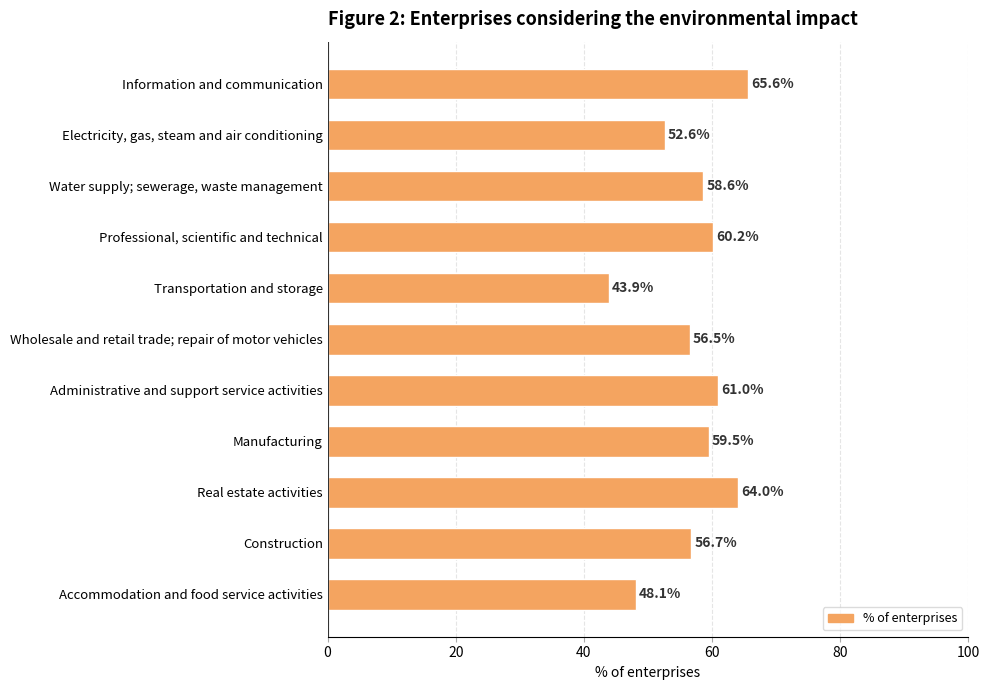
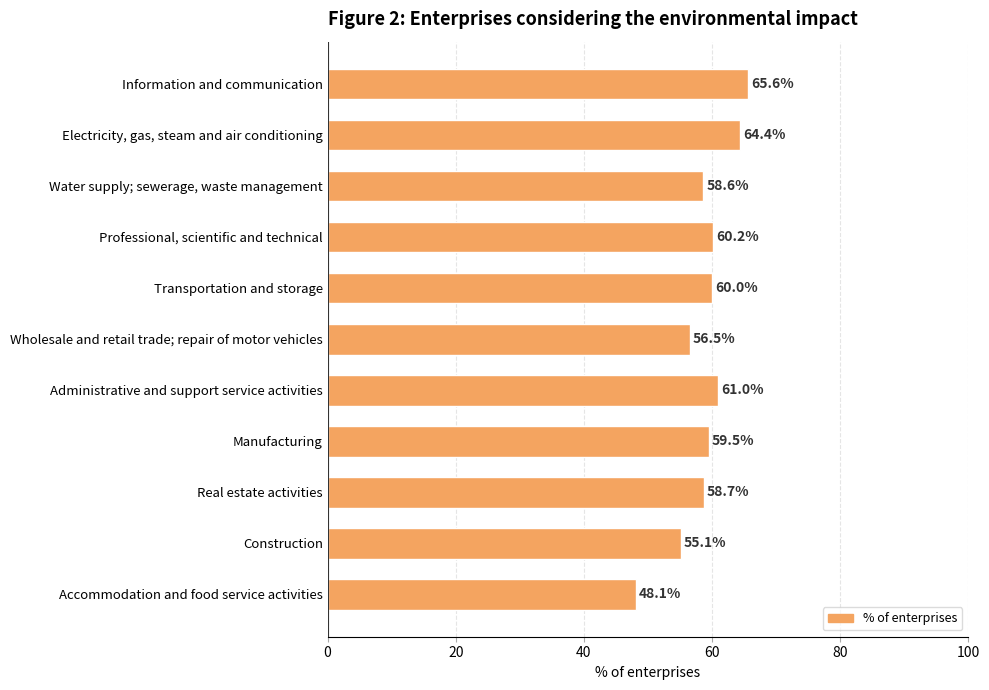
  {
    "Information and communication": "65.6%",
-   "Electricity, gas, steam and air conditioning": "52.6%",
+   "Electricity, gas, steam and air conditioning": "64.4%",
    "Water supply; sewerage, waste management": "58.6%",
    "Professional, scientific and technical": "60.2%",
-   "Transportation and storage": "43.9%",
+   "Transportation and storage": "60.0%",
    "Wholesale and retail trade; repair of motor vehicles": "56.5%",
    "Administrative and support service activities": "61.0%",
    "Manufacturing": "59.5%",
-   "Real estate activities": "64.0%",
-   "Construction": "56.7%",
+   "Real estate activities": "58.7%",
+   "Construction": "55.1%",
    "Accommodation and food service activities": "48.1%"
  }
